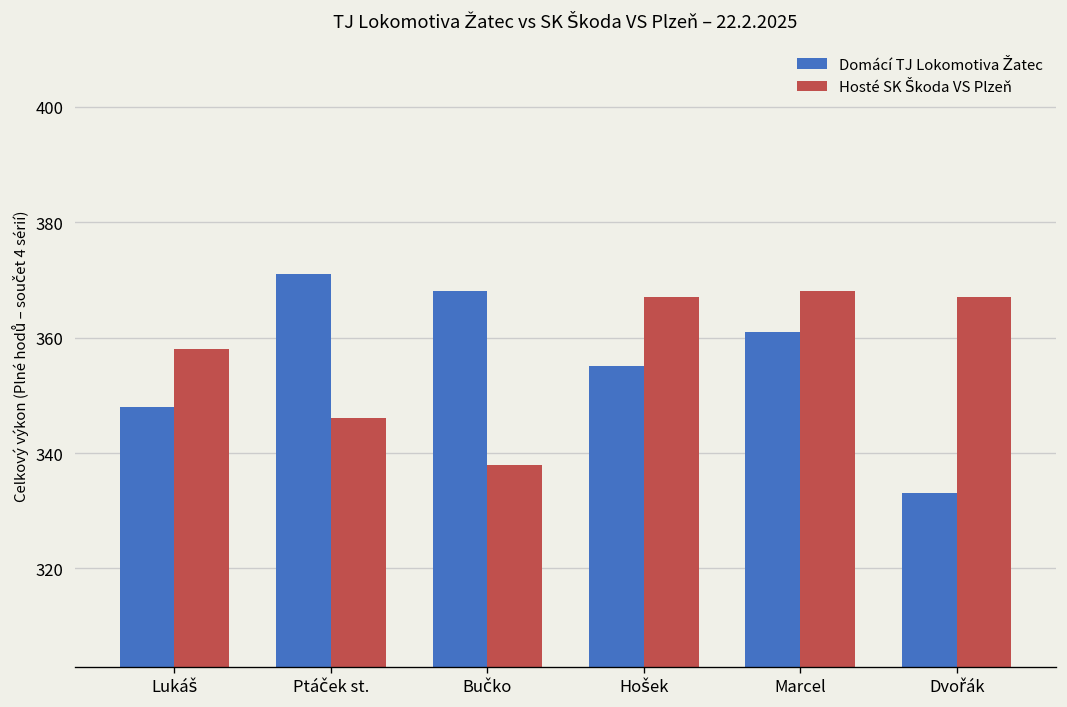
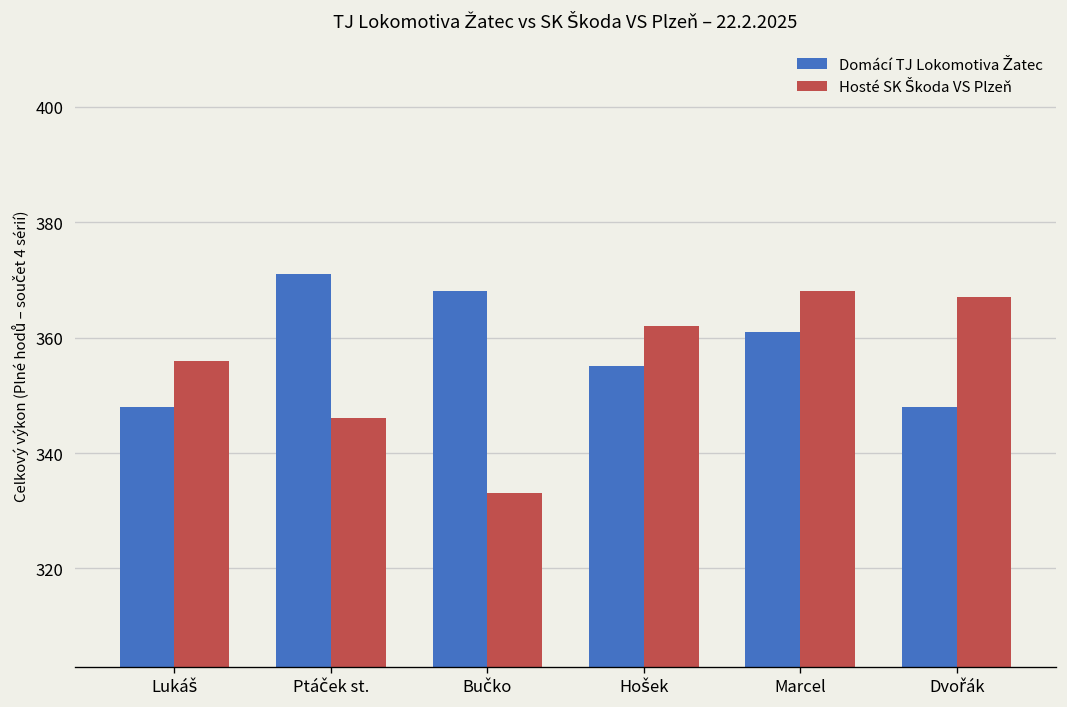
  {
    "Domácí TJ Lokomotiva Žatec": {
      "Lukáš": 348,
      "Ptáček st.": 371,
      "Bučko": 368,
      "Hošek": 355,
      "Marcel": 361,
-     "Dvořák": 333
+     "Dvořák": 348
    },
    "Hosté SK Škoda VS Plzeň": {
-     "Lukáš": 358,
+     "Lukáš": 356,
      "Ptáček st.": 346,
-     "Bučko": 338,
-     "Hošek": 367,
+     "Bučko": 333,
+     "Hošek": 362,
      "Marcel": 368,
      "Dvořák": 367
    }
  }
